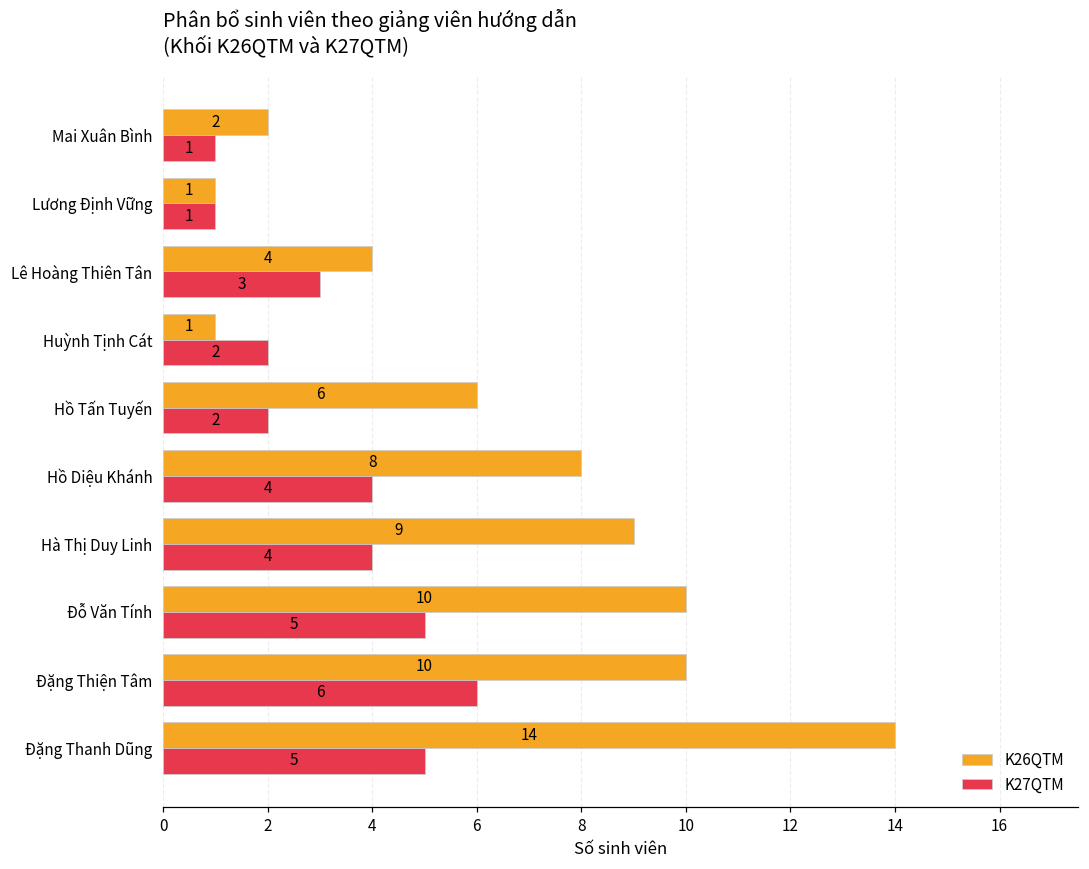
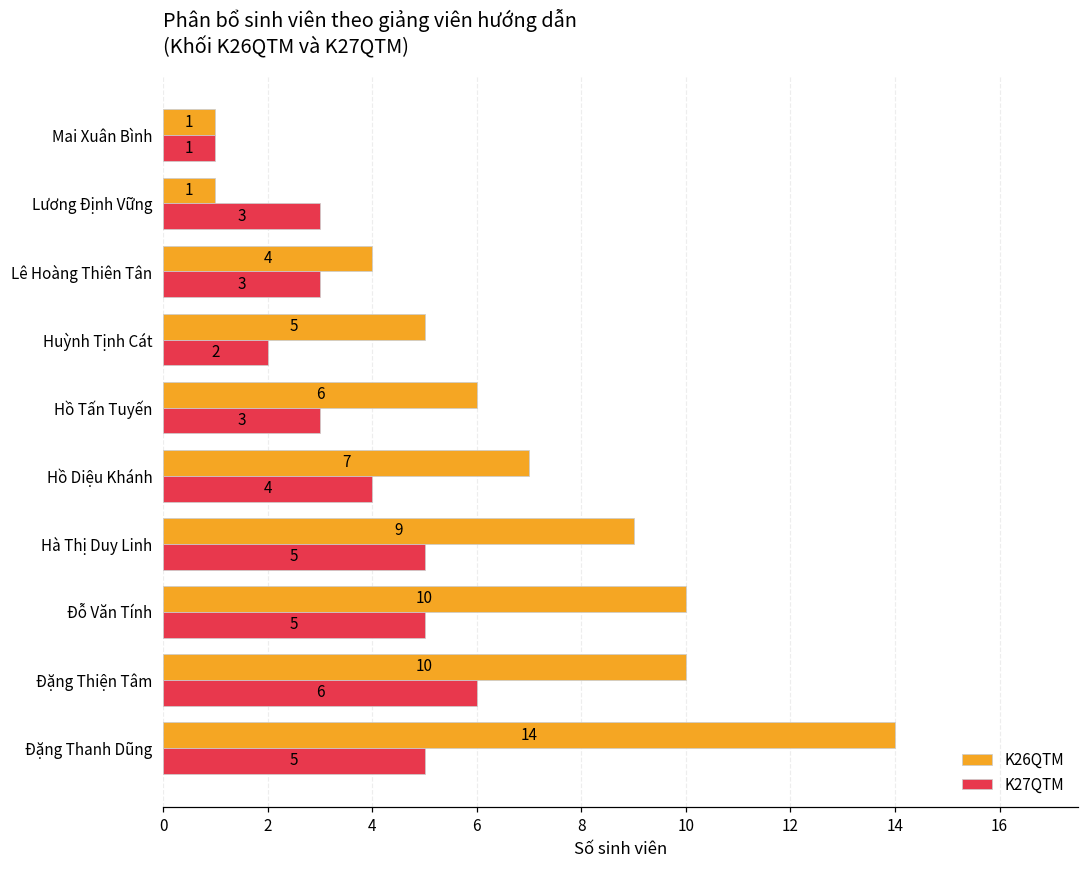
  {
    "K26QTM": {
-     "Mai Xuân Bình": 2,
+     "Mai Xuân Bình": 1,
      "Lương Định Vững": 1,
      "Lê Hoàng Thiên Tân": 4,
-     "Huỳnh Tịnh Cát": 1,
+     "Huỳnh Tịnh Cát": 5,
      "Hồ Tấn Tuyến": 6,
-     "Hồ Diệu Khánh": 8,
+     "Hồ Diệu Khánh": 7,
      "Hà Thị Duy Linh": 9,
      "Đỗ Văn Tính": 10,
      "Đặng Thiện Tâm": 10,
      "Đặng Thanh Dũng": 14
    },
    "K27QTM": {
      "Mai Xuân Bình": 1,
-     "Lương Định Vững": 1,
+     "Lương Định Vững": 3,
      "Lê Hoàng Thiên Tân": 3,
      "Huỳnh Tịnh Cát": 2,
-     "Hồ Tấn Tuyến": 2,
+     "Hồ Tấn Tuyến": 3,
      "Hồ Diệu Khánh": 4,
-     "Hà Thị Duy Linh": 4,
+     "Hà Thị Duy Linh": 5,
      "Đỗ Văn Tính": 5,
      "Đặng Thiện Tâm": 6,
      "Đặng Thanh Dũng": 5
    }
  }
